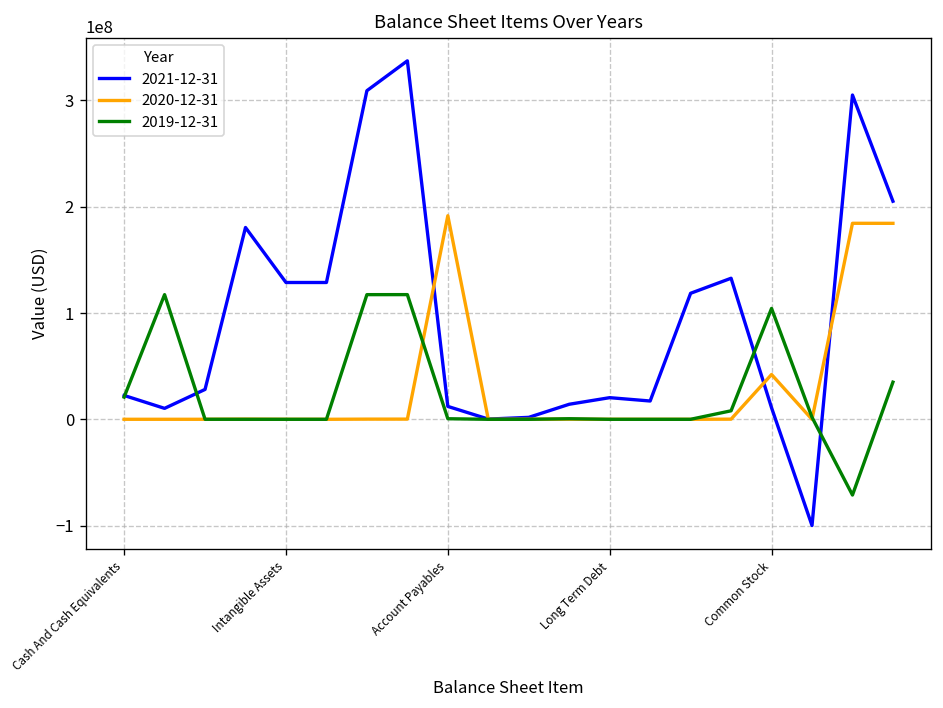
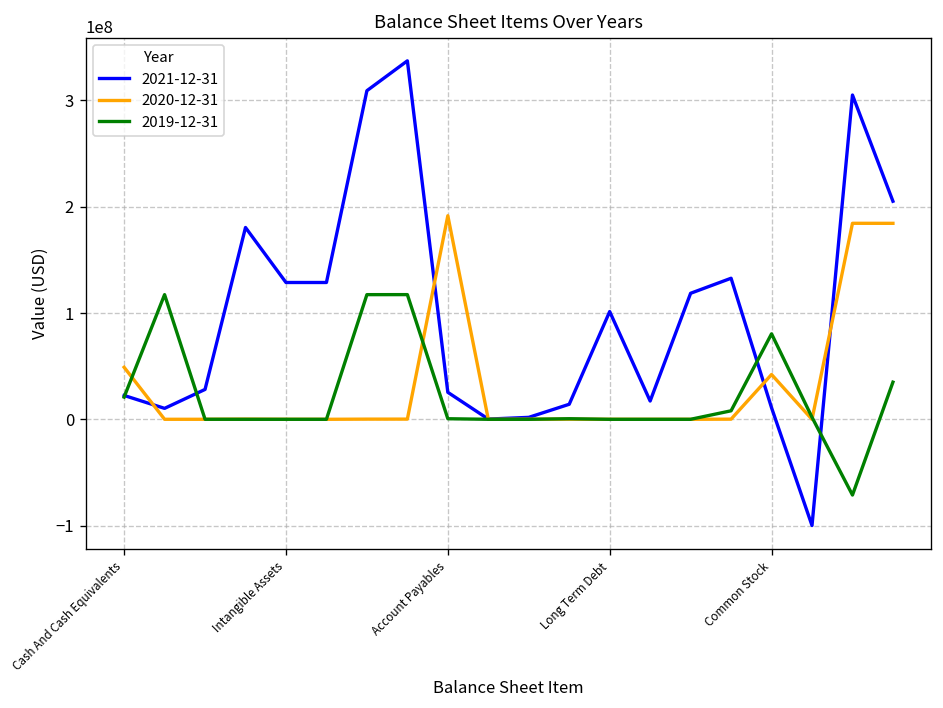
  {
    "2021-12-31": {
      "Intangible Assets": 130000000,
-     "Account Payables": 10000000,
-     "Long Term Debt": 20000000,
+     "Account Payables": 30000000,
+     "Long Term Debt": 100000000,
      "Common Stock": 10000000
    },
    "2020-12-31": {
-     "Cash And Cash Equivalents": 0,
+     "Cash And Cash Equivalents": 50000000,
      "Account Payables": 190000000,
      "Common Stock": 40000000
    },
    "2019-12-31": {
      "Account Payables": 0,
-     "Common Stock": 100000000
+     "Common Stock": 80000000
    }
  }
